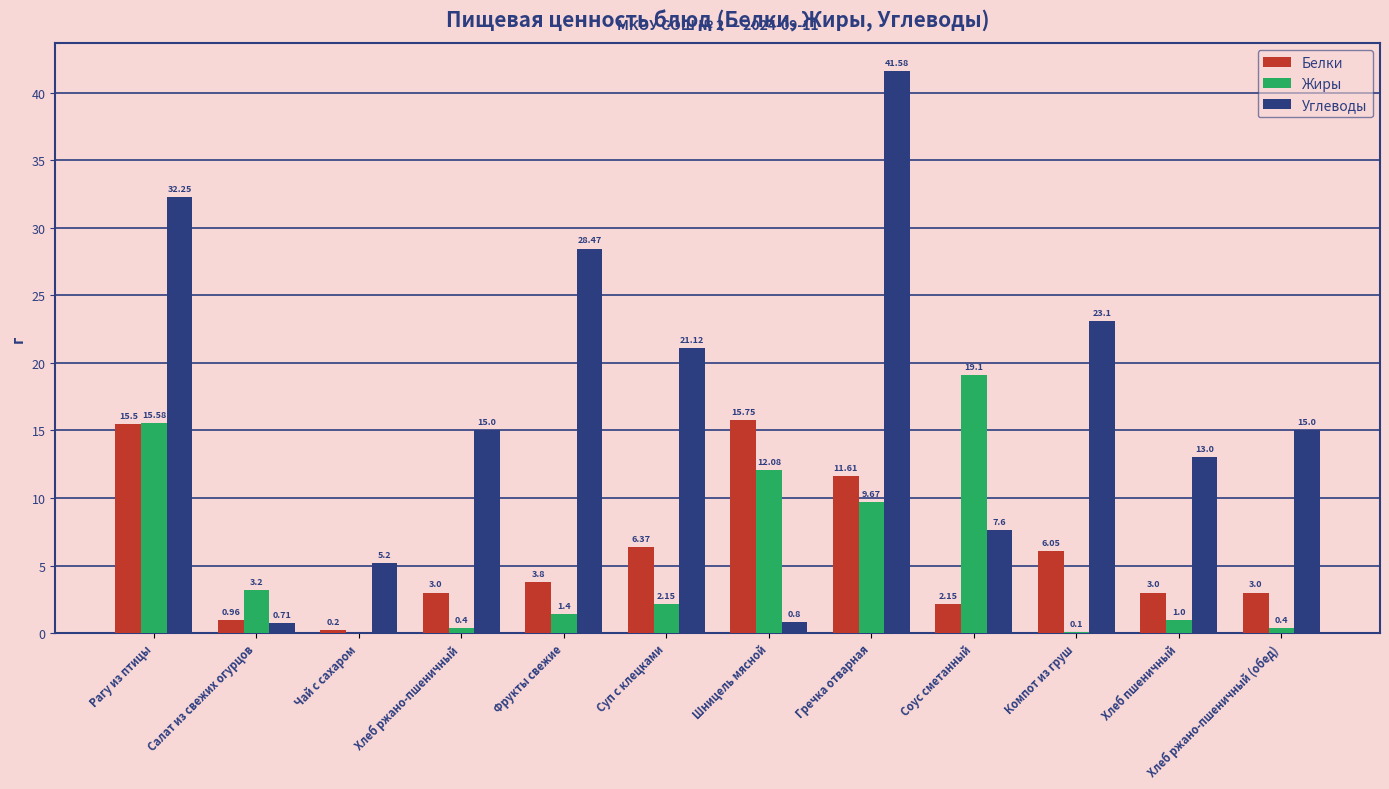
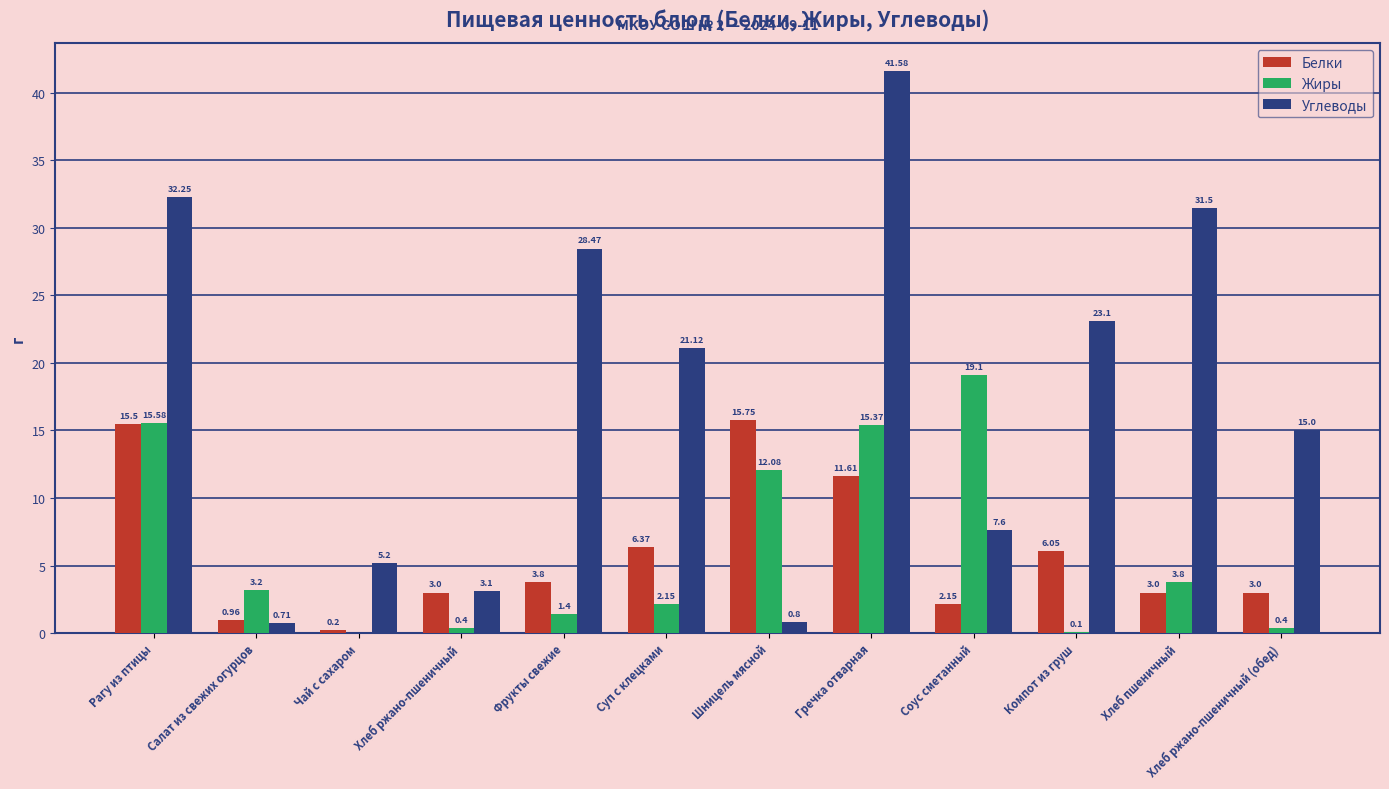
  {
    "Белки": {
      "Рагу из птицы": 15.5,
      "Салат из свежих огурцов": 0.96,
      "Чай с сахаром": 0.2,
      "Хлеб ржано-пшеничный": 3.0,
      "Фрукты свежие": 3.8,
      "Суп с клецками": 6.37,
      "Шницель мясной": 15.75,
      "Гречка отварная": 11.61,
      "Соус сметанный": 2.15,
      "Компот из груш": 6.05,
      "Хлеб пшеничный": 3.0,
      "Хлеб ржано-пшеничный (обед)": 3.0
    },
    "Жиры": {
      "Рагу из птицы": 15.58,
      "Салат из свежих огурцов": 3.2,
      "Хлеб ржано-пшеничный": 0.4,
      "Фрукты свежие": 1.4,
      "Суп с клецками": 2.15,
      "Шницель мясной": 12.08,
-     "Гречка отварная": 9.67,
+     "Гречка отварная": 15.37,
      "Соус сметанный": 19.1,
      "Компот из груш": 0.1,
-     "Хлеб пшеничный": 1.0,
+     "Хлеб пшеничный": 3.8,
      "Хлеб ржано-пшеничный (обед)": 0.4
    },
    "Углеводы": {
      "Рагу из птицы": 32.25,
      "Салат из свежих огурцов": 0.71,
      "Чай с сахаром": 5.2,
-     "Хлеб ржано-пшеничный": 15.0,
+     "Хлеб ржано-пшеничный": 3.1,
      "Фрукты свежие": 28.47,
      "Суп с клецками": 21.12,
      "Шницель мясной": 0.8,
      "Гречка отварная": 41.58,
      "Соус сметанный": 7.6,
      "Компот из груш": 23.1,
-     "Хлеб пшеничный": 13.0,
+     "Хлеб пшеничный": 31.5,
      "Хлеб ржано-пшеничный (обед)": 15.0
    }
  }
